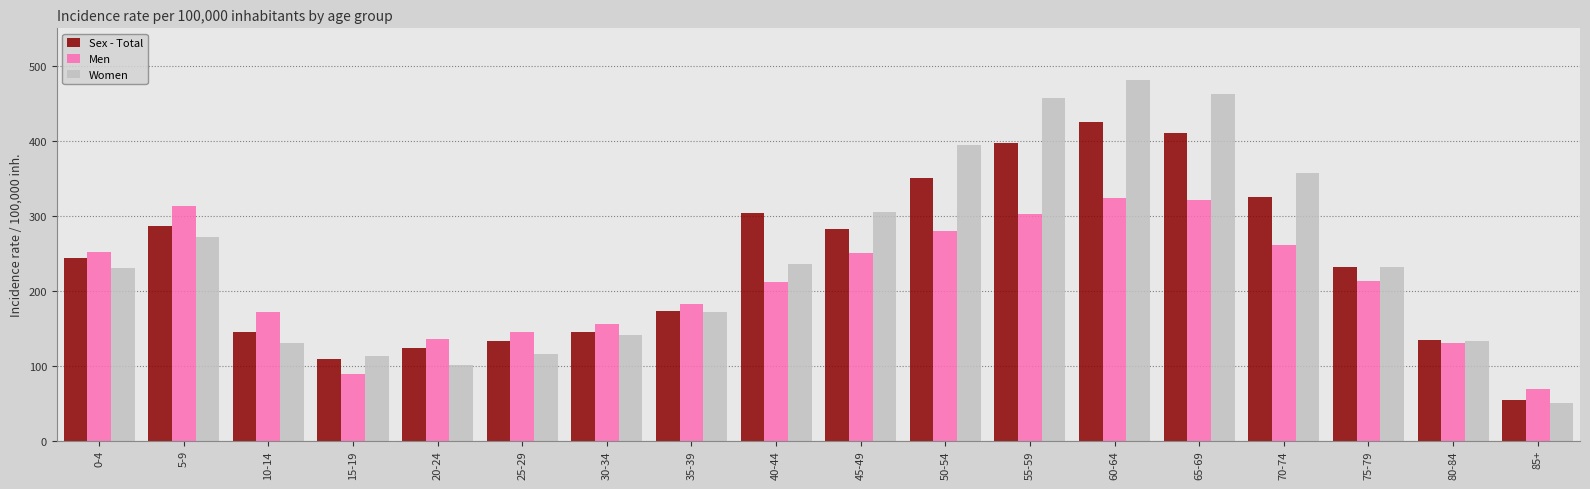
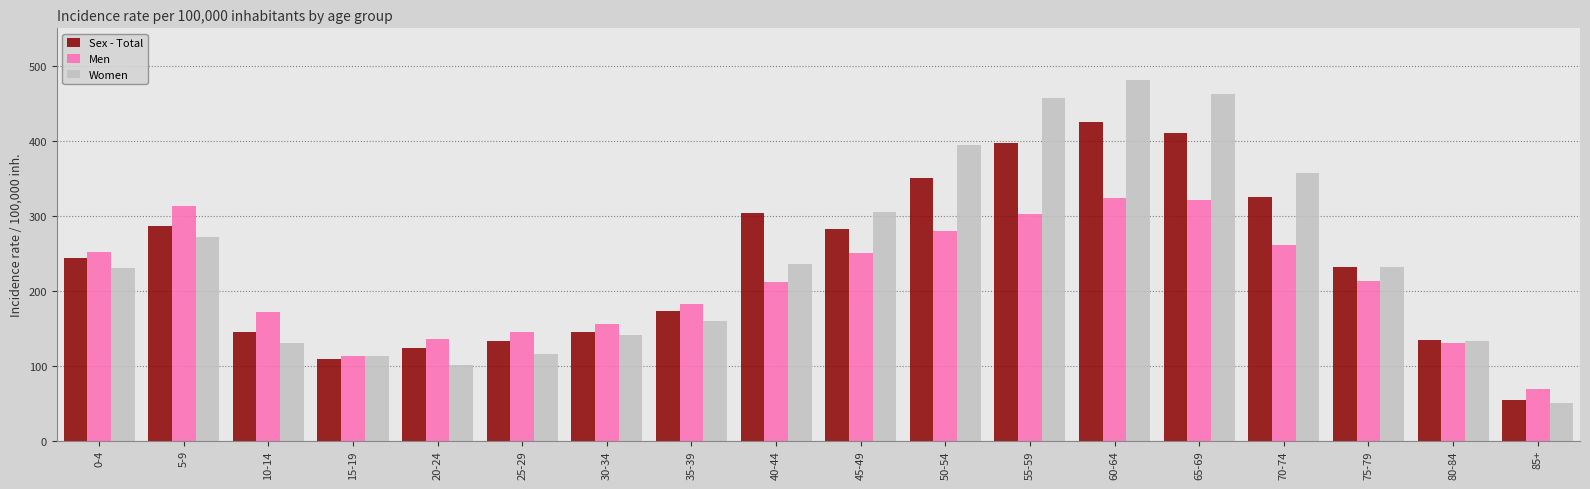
  {
    "Sex - Total": {
      "0-4": 240,
      "5-9": 290,
      "10-14": 150,
      "15-19": 110,
      "20-24": 120,
      "25-29": 130,
      "30-34": 140,
      "35-39": 170,
      "40-44": 300,
      "45-49": 280,
      "50-54": 350,
      "55-59": 400,
      "60-64": 420,
      "65-69": 410,
      "70-74": 320,
      "75-79": 230,
      "80-84": 130,
      "85+": 50
    },
    "Men": {
      "0-4": 250,
      "5-9": 310,
      "10-14": 170,
-     "15-19": 90,
+     "15-19": 110,
      "20-24": 130,
      "25-29": 150,
      "30-34": 160,
      "35-39": 180,
      "40-44": 210,
      "45-49": 250,
      "50-54": 280,
      "55-59": 300,
      "60-64": 320,
      "65-69": 320,
      "70-74": 260,
      "75-79": 210,
      "80-84": 130,
      "85+": 70
    },
    "Women": {
      "0-4": 230,
      "5-9": 270,
      "10-14": 130,
      "15-19": 110,
      "20-24": 100,
      "25-29": 120,
      "30-34": 140,
-     "35-39": 170,
+     "35-39": 160,
      "40-44": 240,
      "45-49": 300,
      "50-54": 390,
      "55-59": 460,
      "60-64": 480,
      "65-69": 460,
      "70-74": 360,
      "75-79": 230,
      "80-84": 130,
      "85+": 50
    }
  }
